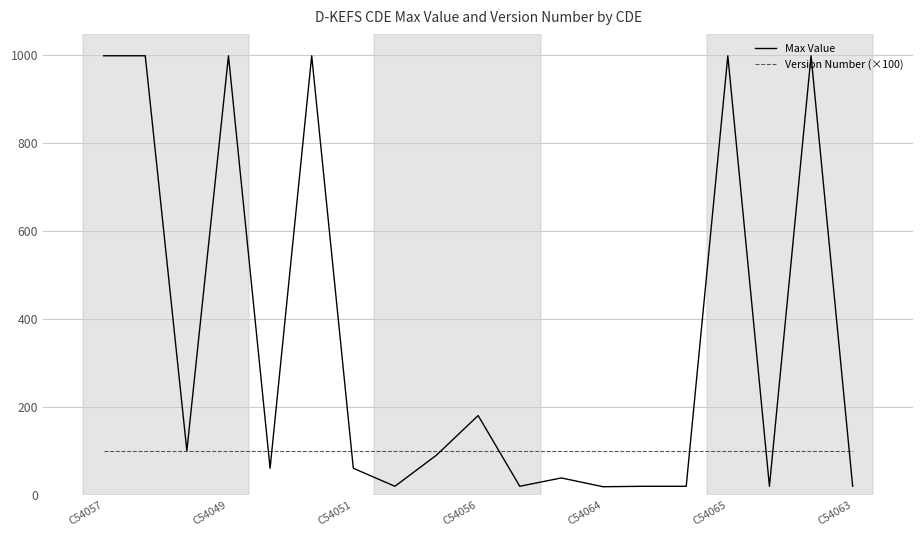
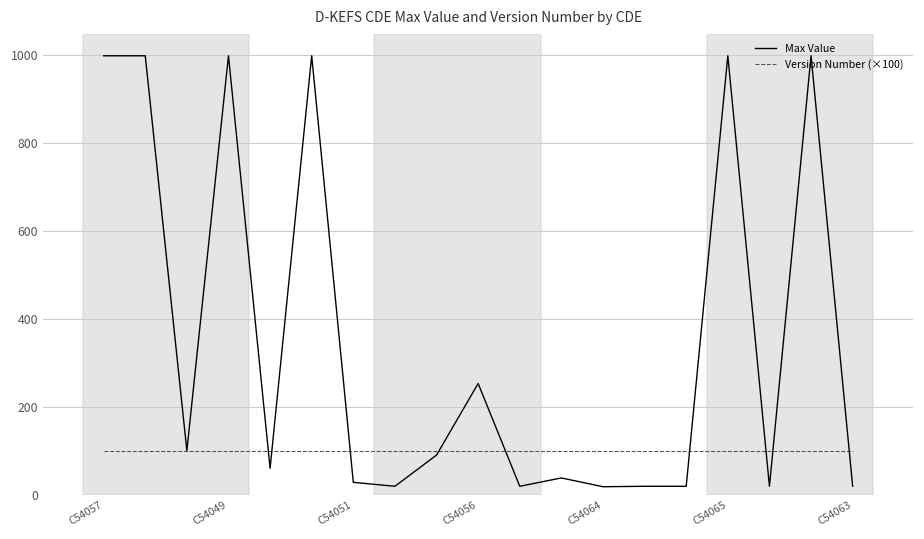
  {
    "Max Value": {
      "C54057": 1000,
      "C54049": 1000,
-     "C54051": 60,
-     "C54056": 180,
+     "C54051": 30,
+     "C54056": 250,
      "C54064": 20,
      "C54065": 1000,
      "C54063": 20
    },
    "Version Number (×100)": {
      "C54057": 100,
      "C54049": 100,
      "C54051": 100,
      "C54056": 100,
      "C54064": 100,
      "C54065": 100,
      "C54063": 100
    }
  }
